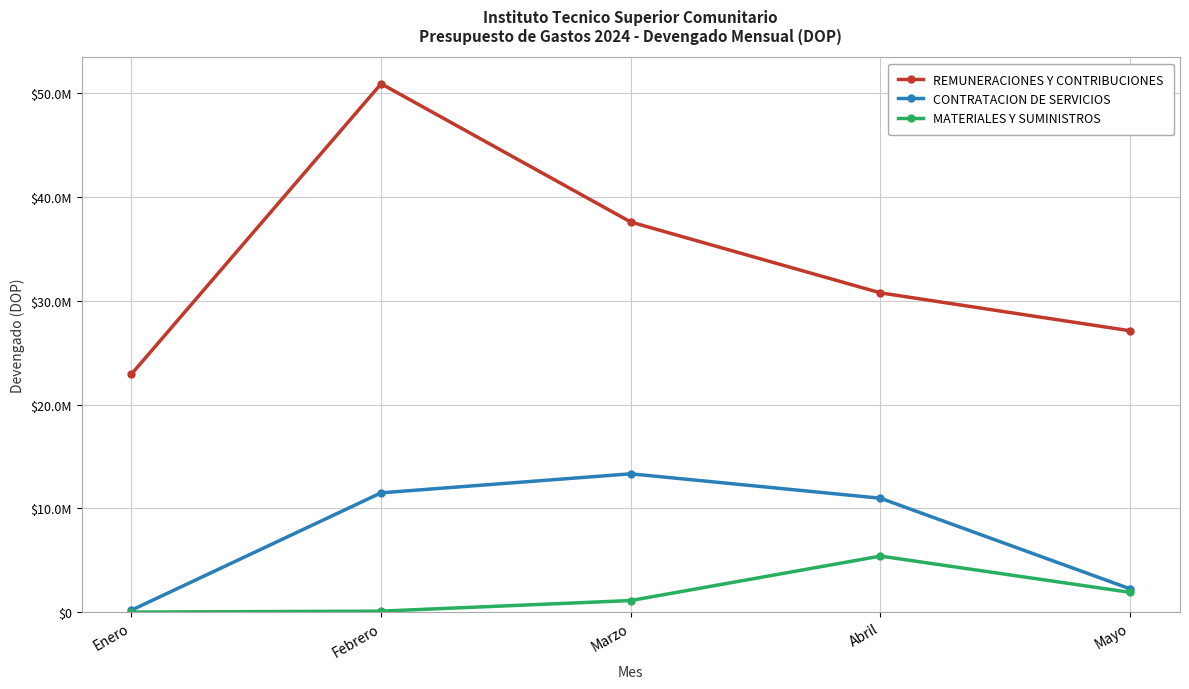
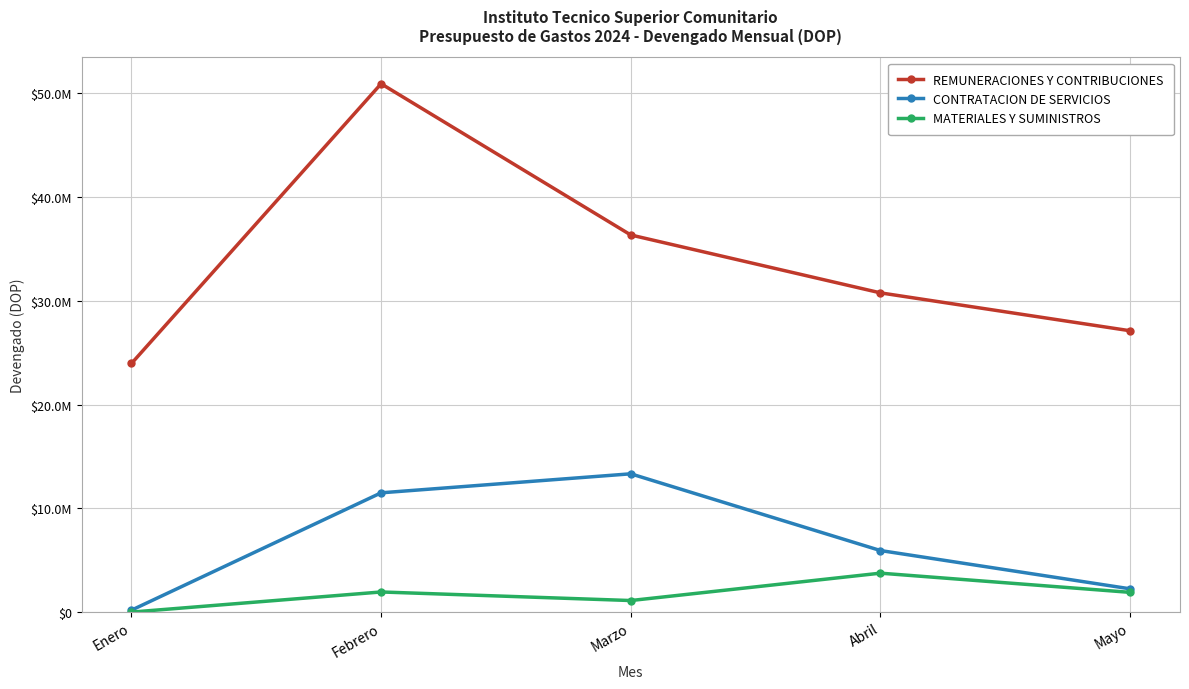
  {
    "REMUNERACIONES Y CONTRIBUCIONES": {
-     "Enero": "$22900000",
+     "Enero": "$24000000",
      "Febrero": "$50900000",
-     "Marzo": "$37600000",
+     "Marzo": "$36300000",
      "Abril": "$30800000",
      "Mayo": "$27100000"
    },
    "CONTRATACION DE SERVICIOS": {
      "Febrero": "$11500000",
      "Marzo": "$13300000",
-     "Abril": "$11000000",
+     "Abril": "$5900000",
      "Mayo": "$2200000"
    },
    "MATERIALES Y SUMINISTROS": {
-     "Febrero": "$100000",
+     "Febrero": "$1900000",
      "Marzo": "$1100000",
-     "Abril": "$5400000",
+     "Abril": "$3800000",
      "Mayo": "$1900000"
    }
  }
